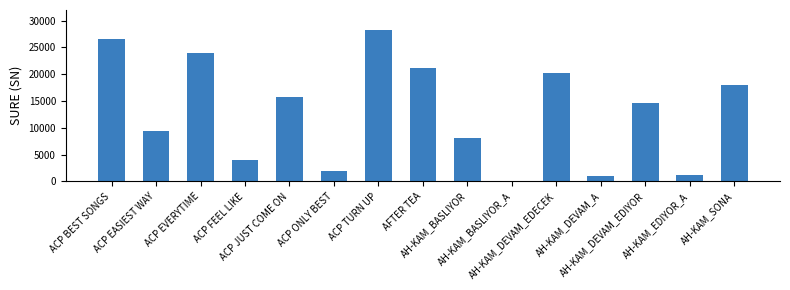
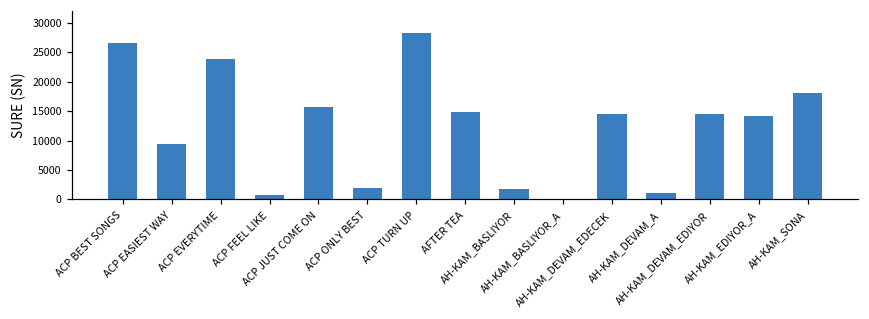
  {
    "ACP BEST SONGS": 27000,
    "ACP EASIEST WAY": 9000,
    "ACP EVERYTIME": 24000,
-   "ACP FEEL LIKE": 4000,
+   "ACP FEEL LIKE": 1000,
    "ACP JUST COME ON": 16000,
    "ACP ONLY BEST": 2000,
    "ACP TURN UP": 28000,
-   "AFTER TEA": 21000,
-   "AH-KAM_BASLIYOR": 8000,
-   "AH-KAM_DEVAM_EDECEK": 20000,
+   "AFTER TEA": 15000,
+   "AH-KAM_BASLIYOR": 2000,
+   "AH-KAM_DEVAM_EDECEK": 15000,
    "AH-KAM_DEVAM_A": 1000,
    "AH-KAM_DEVAM_EDIYOR": 15000,
-   "AH-KAM_EDIYOR_A": 1000,
+   "AH-KAM_EDIYOR_A": 14000,
    "AH-KAM_SONA": 18000
  }
